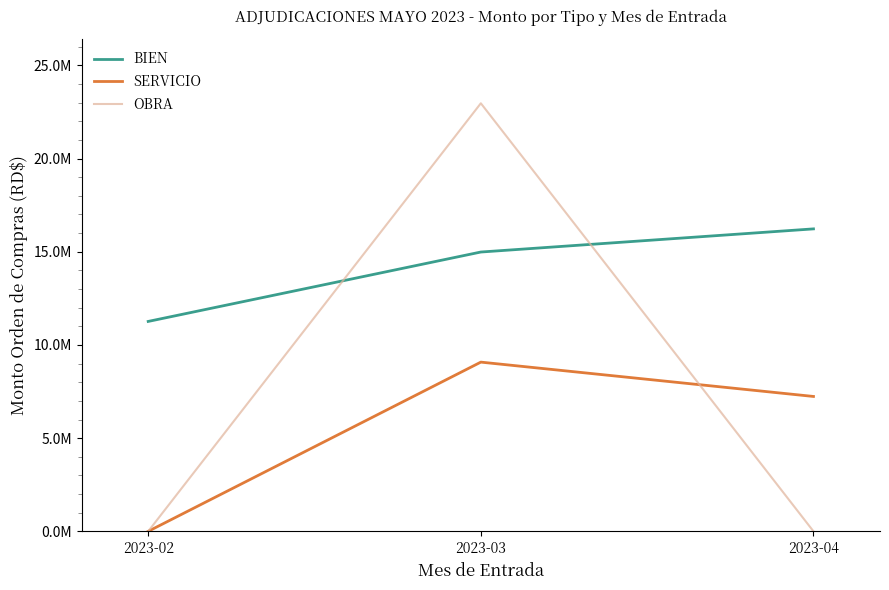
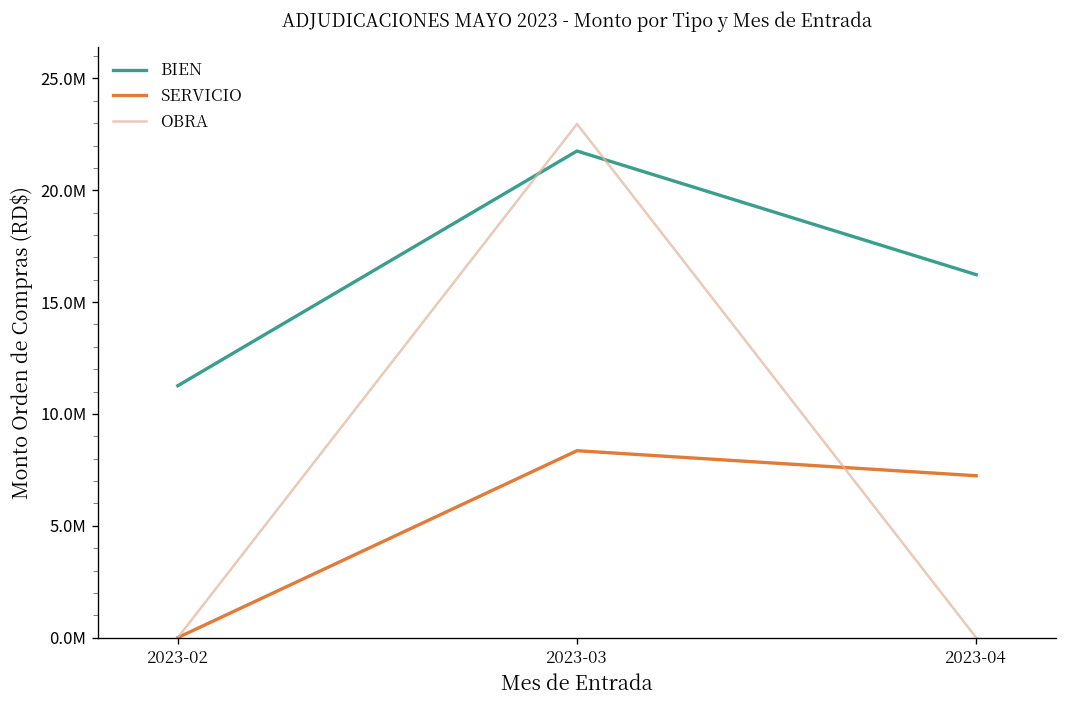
  {
    "BIEN": {
      "2023-02": 11300000,
-     "2023-03": 15000000,
+     "2023-03": 21800000,
      "2023-04": 16200000
    },
    "SERVICIO": {
-     "2023-03": 9100000,
+     "2023-03": 8400000,
      "2023-04": 7200000
    },
    "OBRA": {
      "2023-03": 23000000,
      "2023-04": 0
    }
  }
